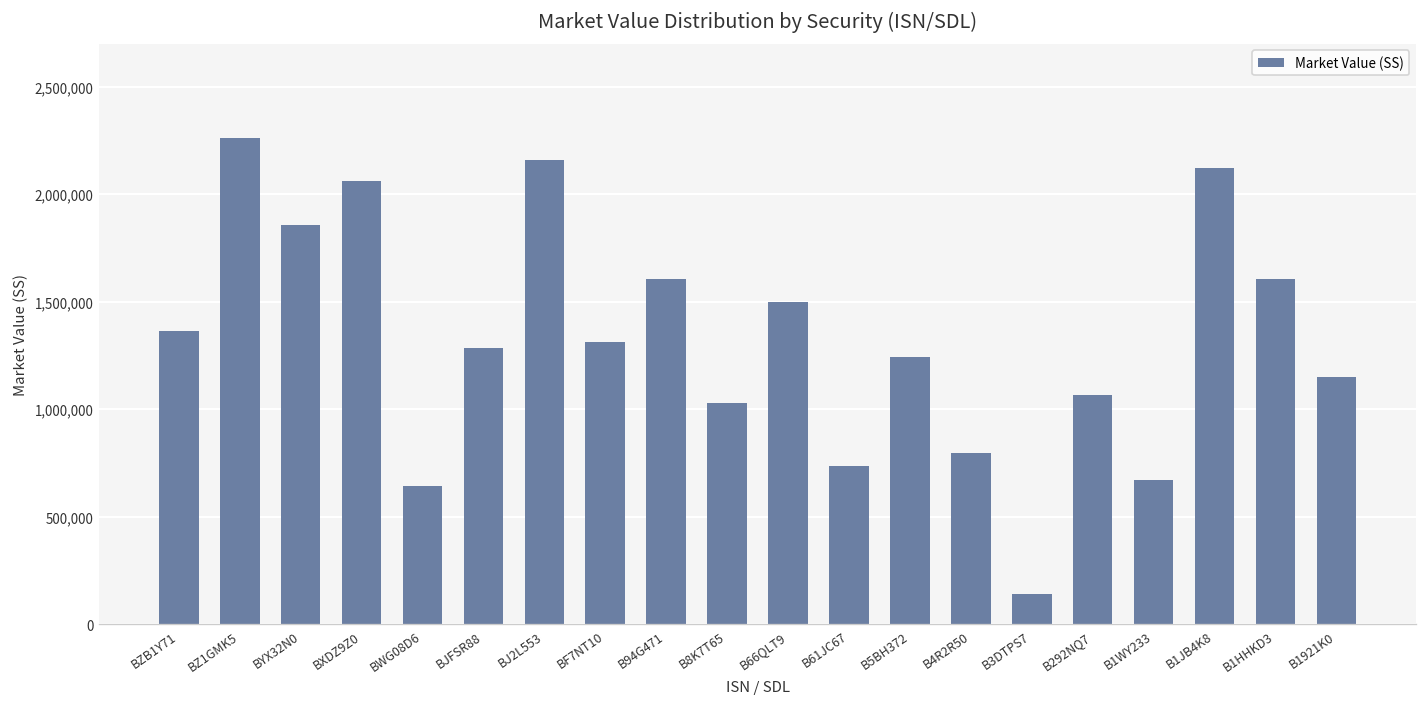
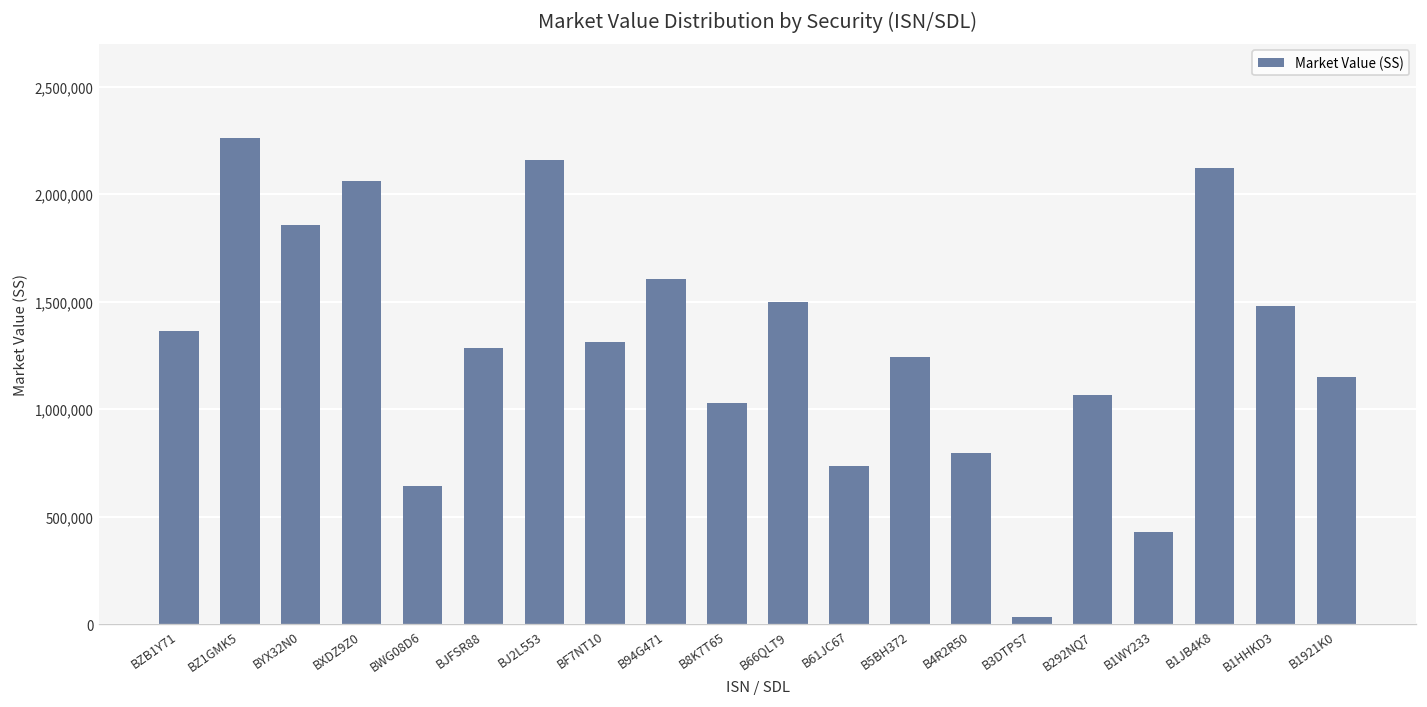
  {
    "BZB1Y71": "1,360,000",
    "BZ1GMK5": "2,260,000",
    "BYX32N0": "1,850,000",
    "BXDZ9Z0": "2,060,000",
    "BWG08D6": "640,000",
    "BJFSR88": "1,290,000",
    "BJ2L553": "2,160,000",
    "BF7NT10": "1,310,000",
    "B94G471": "1,610,000",
    "B8K7T65": "1,030,000",
    "B66QLT9": "1,500,000",
    "B61JC67": "740,000",
    "B5BH372": "1,240,000",
    "B4R2R50": "790,000",
-   "B3DTPS7": "140,000",
+   "B3DTPS7": "30,000",
    "B292NQ7": "1,060,000",
-   "B1WY233": "670,000",
+   "B1WY233": "430,000",
    "B1JB4K8": "2,120,000",
-   "B1HHKD3": "1,610,000",
+   "B1HHKD3": "1,480,000",
    "B1921K0": "1,150,000"
  }
